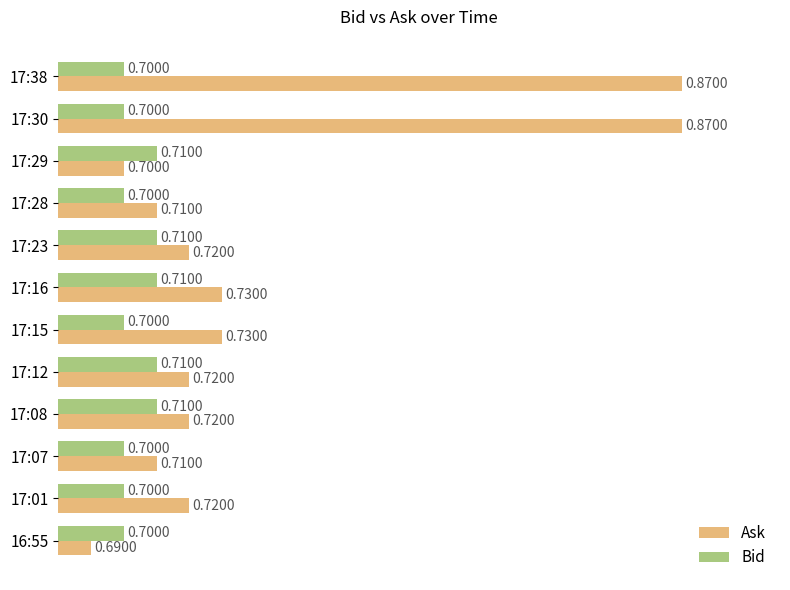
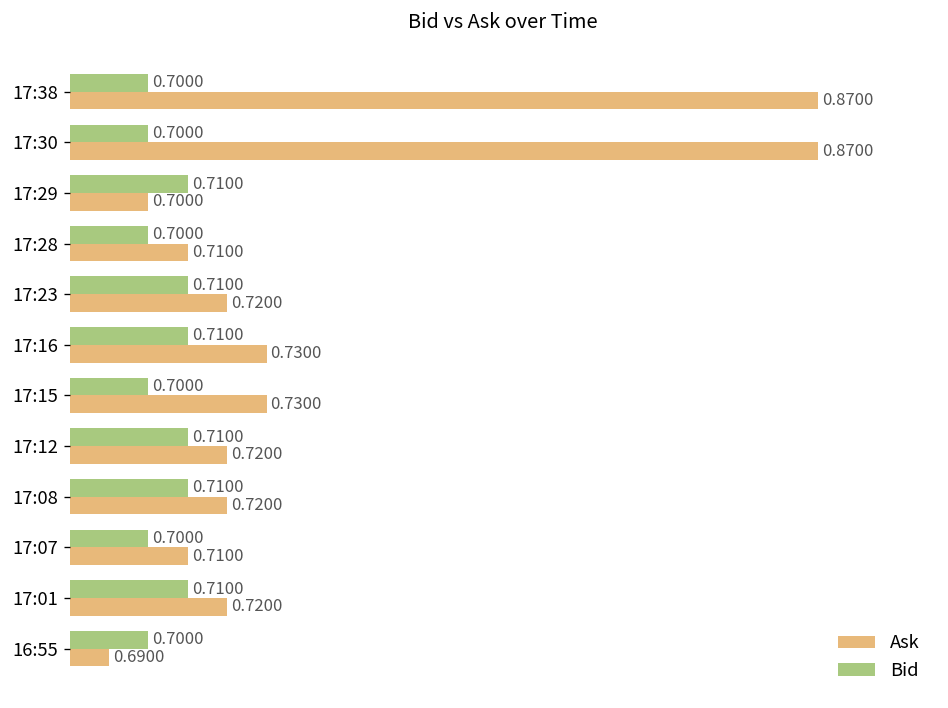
  {
    "Ask": {
      "17:38": 0.8700,
      "17:30": 0.8700,
      "17:29": 0.7000,
      "17:28": 0.7100,
      "17:23": 0.7200,
      "17:16": 0.7300,
      "17:15": 0.7300,
      "17:12": 0.7200,
      "17:08": 0.7200,
      "17:07": 0.7100,
      "17:01": 0.7200,
      "16:55": 0.6900
    },
    "Bid": {
      "17:38": 0.7000,
      "17:30": 0.7000,
      "17:29": 0.7100,
      "17:28": 0.7000,
      "17:23": 0.7100,
      "17:16": 0.7100,
      "17:15": 0.7000,
      "17:12": 0.7100,
      "17:08": 0.7100,
      "17:07": 0.7000,
-     "17:01": 0.7000,
+     "17:01": 0.7100,
      "16:55": 0.7000
    }
  }
